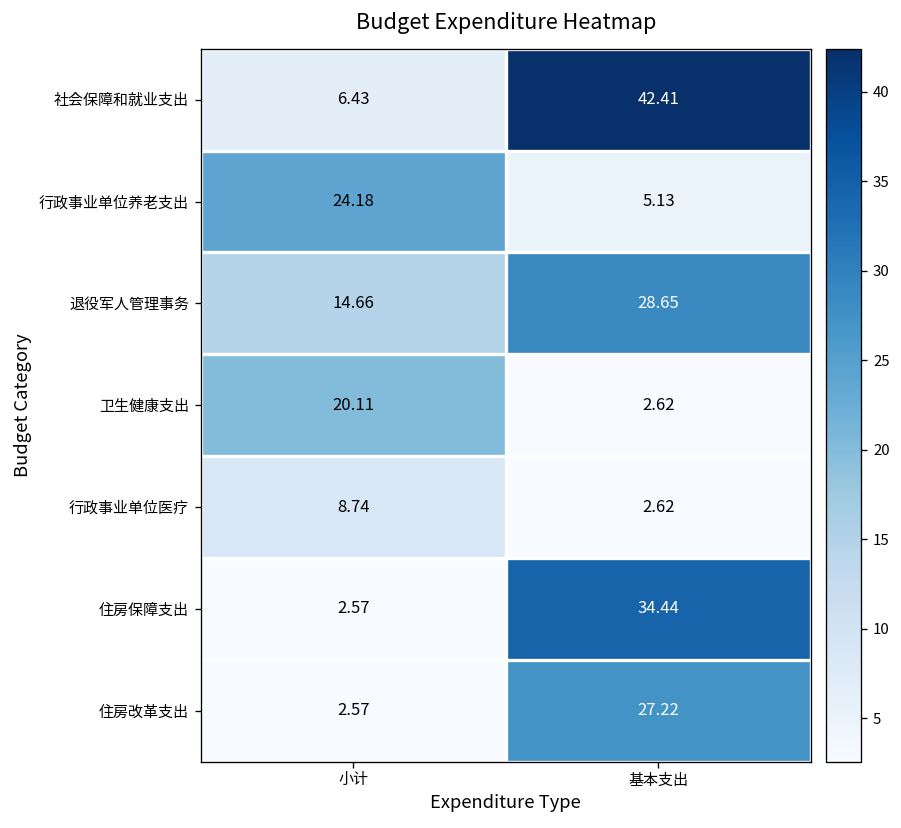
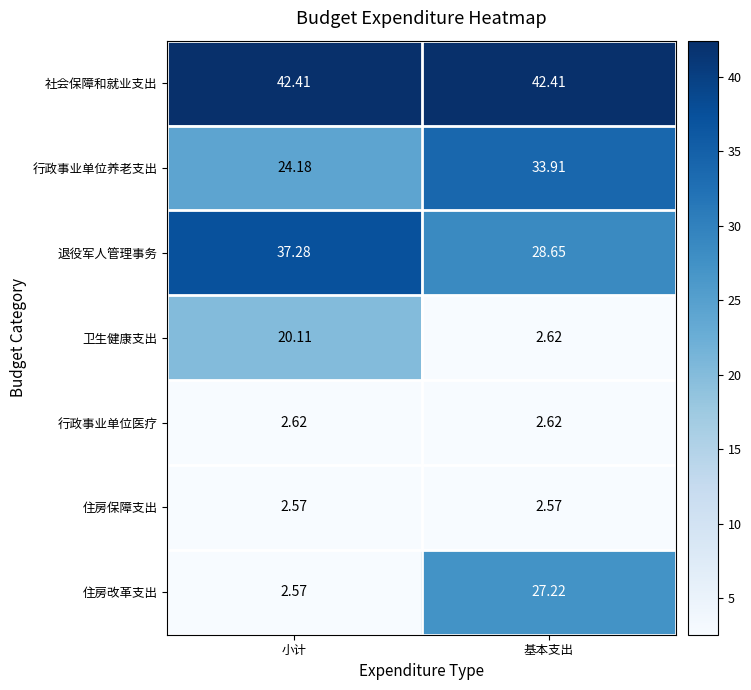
  {
    "社会保障和就业支出": {
-     "小计": 6.43,
+     "小计": 42.41,
      "基本支出": 42.41
    },
    "行政事业单位养老支出": {
      "小计": 24.18,
-     "基本支出": 5.13
+     "基本支出": 33.91
    },
    "退役军人管理事务": {
-     "小计": 14.66,
+     "小计": 37.28,
      "基本支出": 28.65
    },
    "卫生健康支出": {
      "小计": 20.11,
      "基本支出": 2.62
    },
    "行政事业单位医疗": {
-     "小计": 8.74,
+     "小计": 2.62,
      "基本支出": 2.62
    },
    "住房保障支出": {
      "小计": 2.57,
-     "基本支出": 34.44
+     "基本支出": 2.57
    },
    "住房改革支出": {
      "小计": 2.57,
      "基本支出": 27.22
    }
  }
